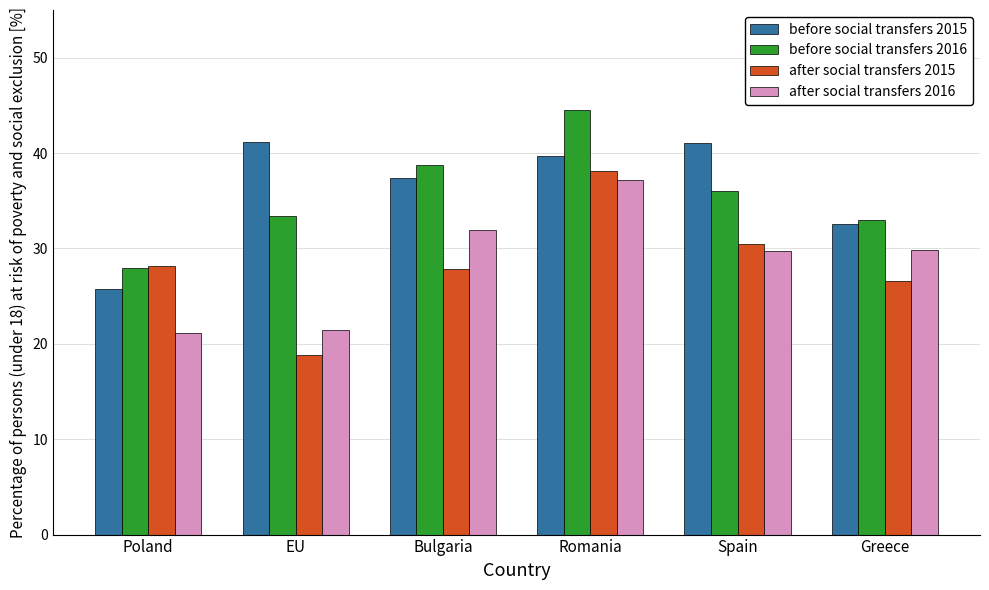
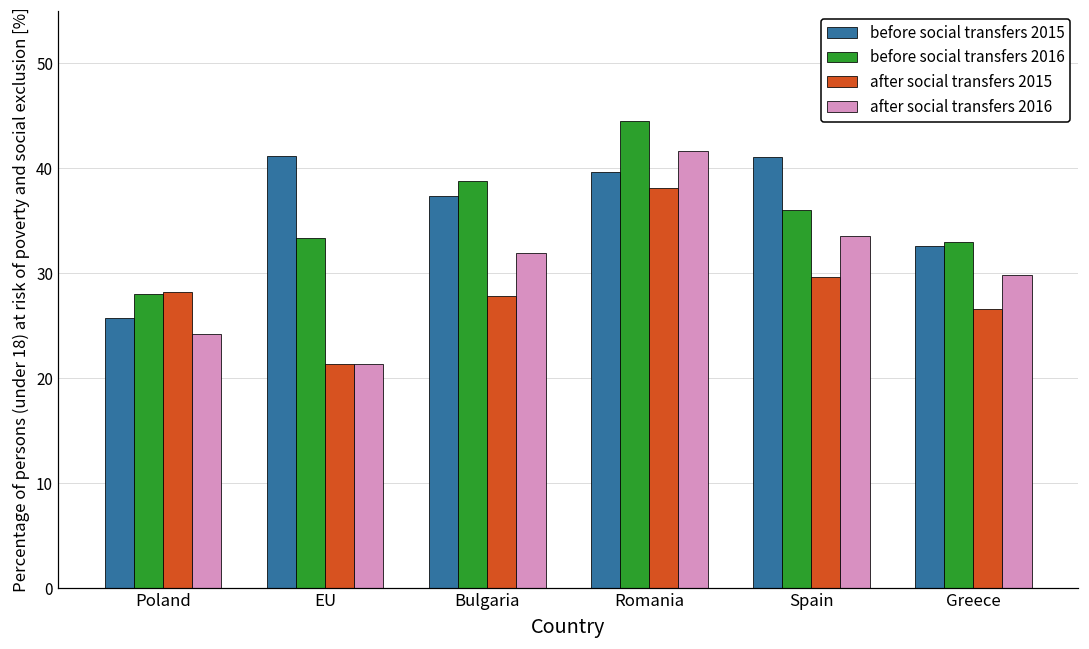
  {
    "before social transfers 2015": {
      "Poland": 26,
      "EU": 41,
      "Bulgaria": 37,
      "Romania": 40,
      "Spain": 41,
      "Greece": 33
    },
    "before social transfers 2016": {
      "Poland": 28,
      "EU": 33,
      "Bulgaria": 39,
      "Romania": 45,
      "Spain": 36,
      "Greece": 33
    },
    "after social transfers 2015": {
      "Poland": 28,
-     "EU": 19,
+     "EU": 21,
      "Bulgaria": 28,
      "Romania": 38,
-     "Spain": 31,
+     "Spain": 30,
      "Greece": 27
    },
    "after social transfers 2016": {
-     "Poland": 21,
+     "Poland": 24,
      "EU": 21,
      "Bulgaria": 32,
-     "Romania": 37,
-     "Spain": 30,
+     "Romania": 42,
+     "Spain": 34,
      "Greece": 30
    }
  }
